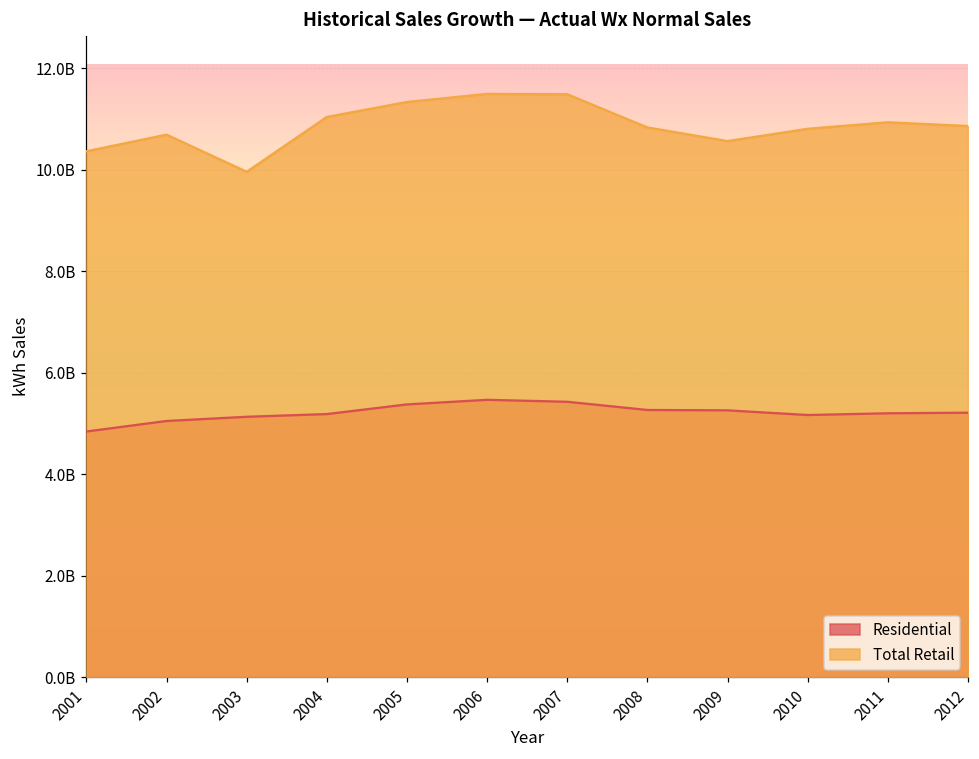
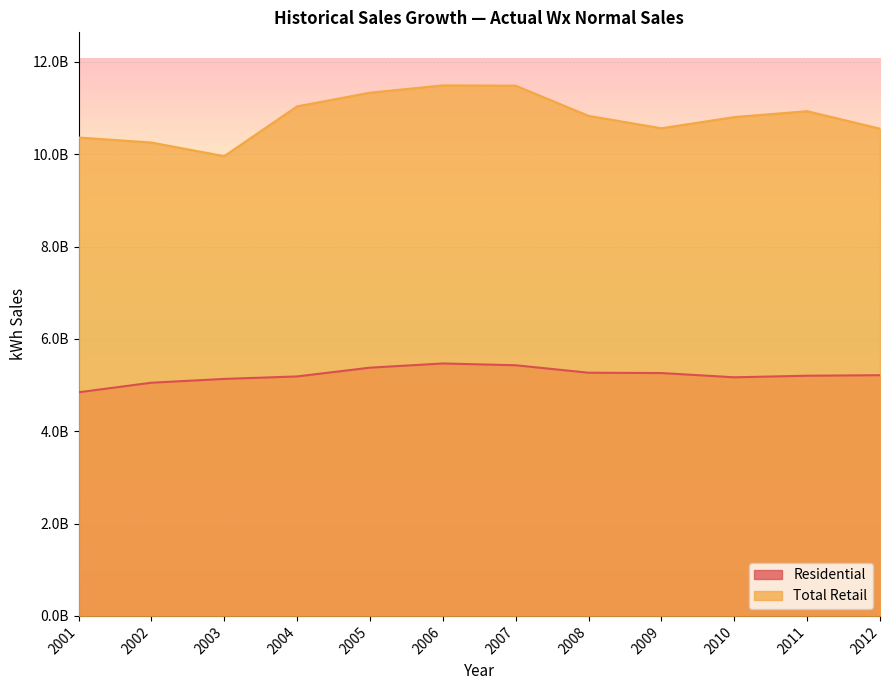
  {
    "Residential": {
      "2001": 4800000000,
      "2002": 5100000000,
      "2003": 5100000000,
      "2004": 5200000000,
      "2005": 5400000000,
      "2006": 5500000000,
      "2007": 5400000000,
      "2008": 5300000000,
      "2009": 5300000000,
      "2010": 5200000000,
      "2011": 5200000000,
      "2012": 5200000000
    },
    "Total Retail": {
      "2001": 10400000000,
-     "2002": 10700000000,
+     "2002": 10300000000,
      "2003": 10000000000,
      "2004": 11000000000,
      "2005": 11300000000,
      "2006": 11500000000,
      "2007": 11500000000,
      "2008": 10800000000,
      "2009": 10600000000,
      "2010": 10800000000,
      "2011": 10900000000,
-     "2012": 10900000000
+     "2012": 10600000000
    }
  }
